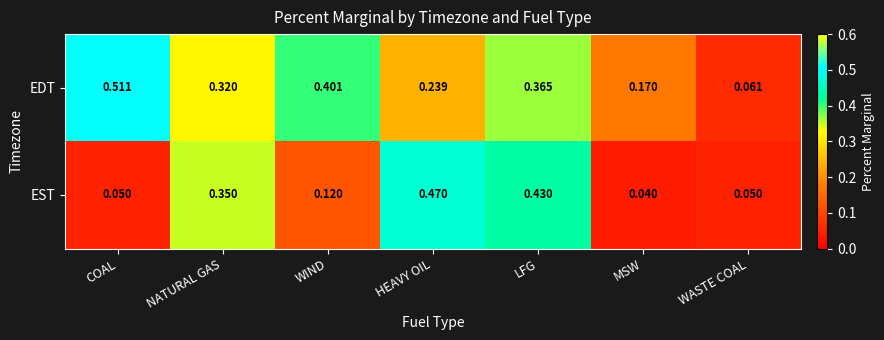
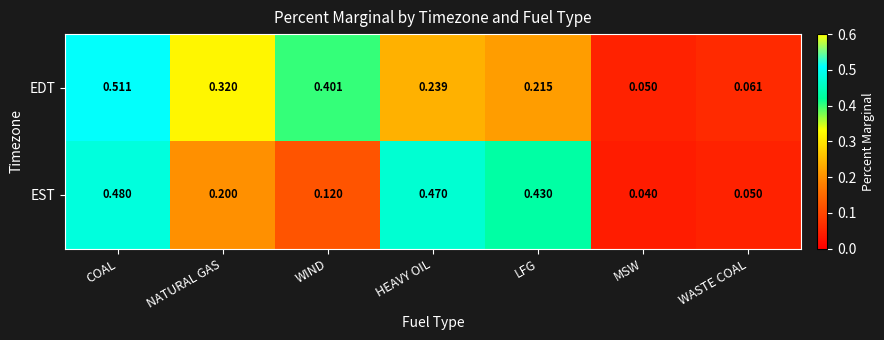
  {
    "EDT": {
      "COAL": 0.511,
      "NATURAL GAS": 0.320,
      "WIND": 0.401,
      "HEAVY OIL": 0.239,
-     "LFG": 0.365,
-     "MSW": 0.170,
+     "LFG": 0.215,
+     "MSW": 0.050,
      "WASTE COAL": 0.061
    },
    "EST": {
-     "COAL": 0.050,
-     "NATURAL GAS": 0.350,
+     "COAL": 0.480,
+     "NATURAL GAS": 0.200,
      "WIND": 0.120,
      "HEAVY OIL": 0.470,
      "LFG": 0.430,
      "MSW": 0.040,
      "WASTE COAL": 0.050
    }
  }
